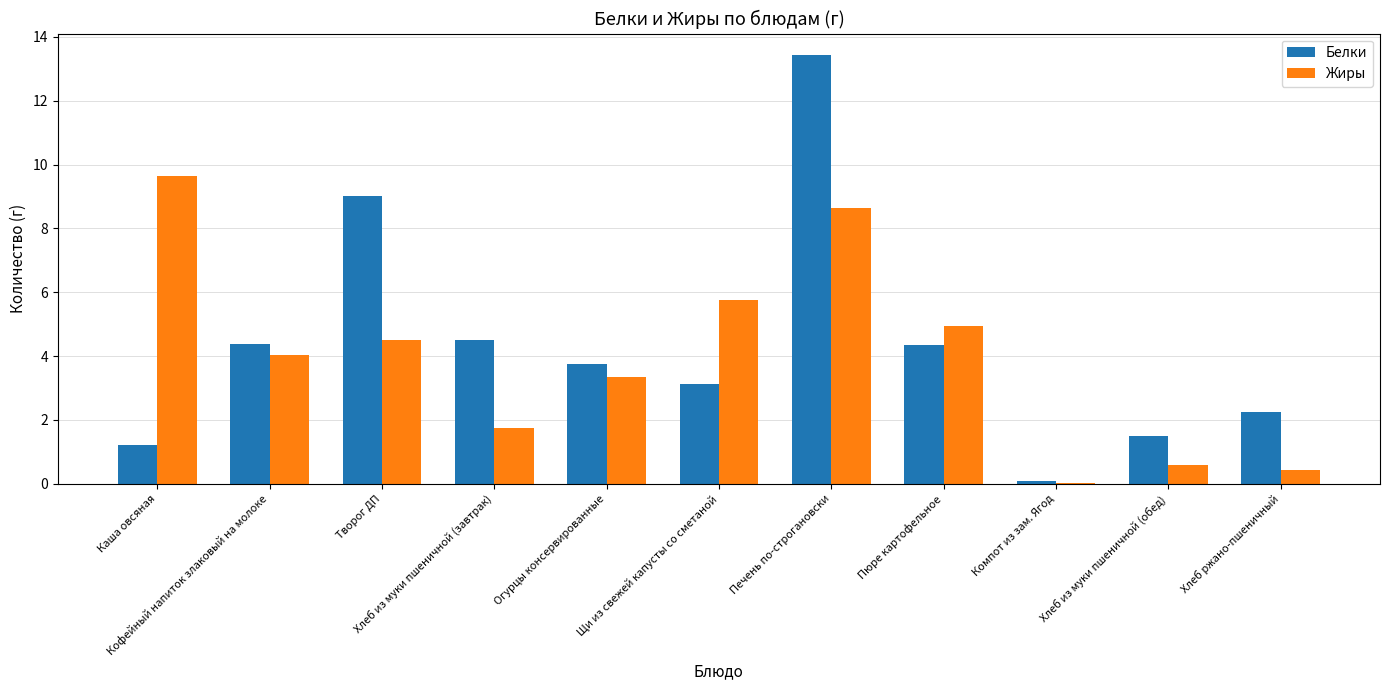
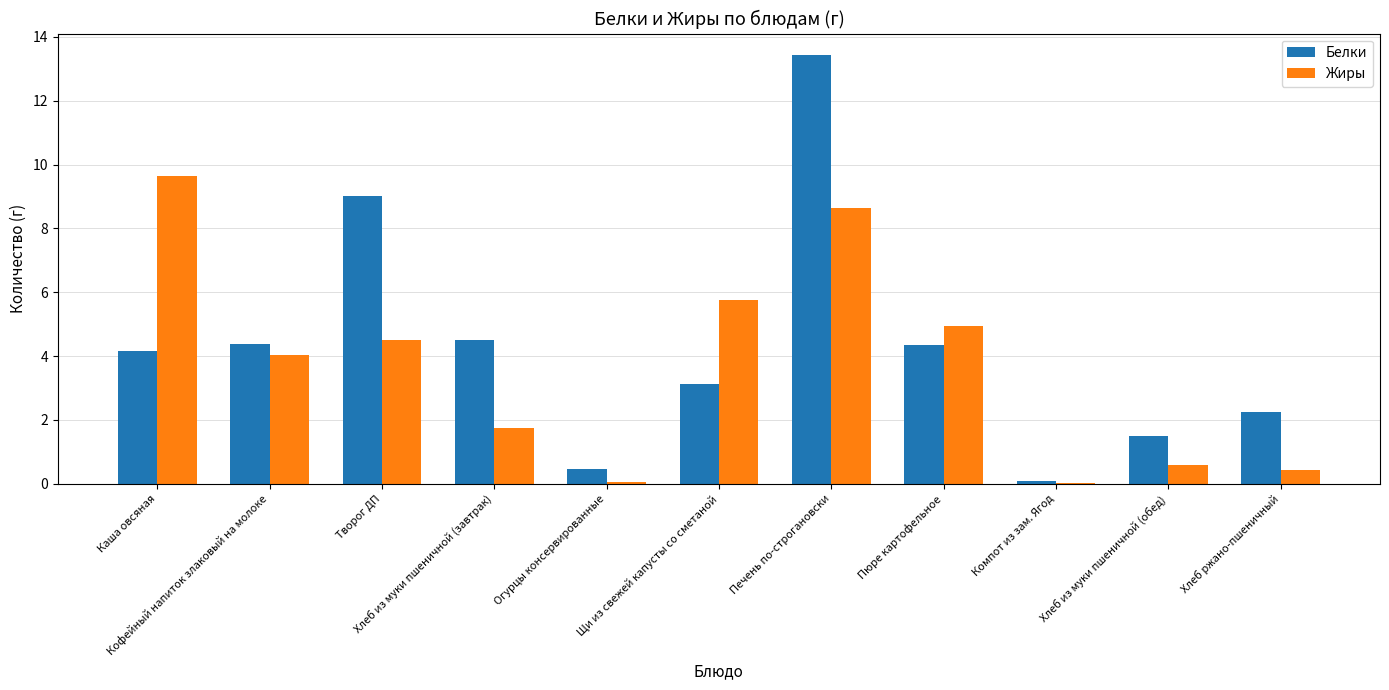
  {
    "Белки": {
-     "Каша овсяная": 1.2,
+     "Каша овсяная": 4.2,
      "Кофейный напиток злаковый на молоке": 4.4,
      "Творог ДП": 9.0,
      "Хлеб из муки пшеничной (завтрак)": 4.5,
-     "Огурцы консервированные": 3.8,
+     "Огурцы консервированные": 0.5,
      "Щи из свежей капусты со сметаной": 3.1,
      "Печень по-строгановски": 13.4,
      "Пюре картофельное": 4.4,
      "Компот из зам. Ягод": 0.1,
      "Хлеб из муки пшеничной (обед)": 1.5,
      "Хлеб ржано-пшеничный": 2.2
    },
    "Жиры": {
      "Каша овсяная": 9.6,
      "Кофейный напиток злаковый на молоке": 4.0,
      "Творог ДП": 4.5,
      "Хлеб из муки пшеничной (завтрак)": 1.7,
-     "Огурцы консервированные": 3.3,
+     "Огурцы консервированные": 0.1,
      "Щи из свежей капусты со сметаной": 5.8,
      "Печень по-строгановски": 8.6,
      "Пюре картофельное": 5.0,
      "Хлеб из муки пшеничной (обед)": 0.6,
      "Хлеб ржано-пшеничный": 0.4
    }
  }
